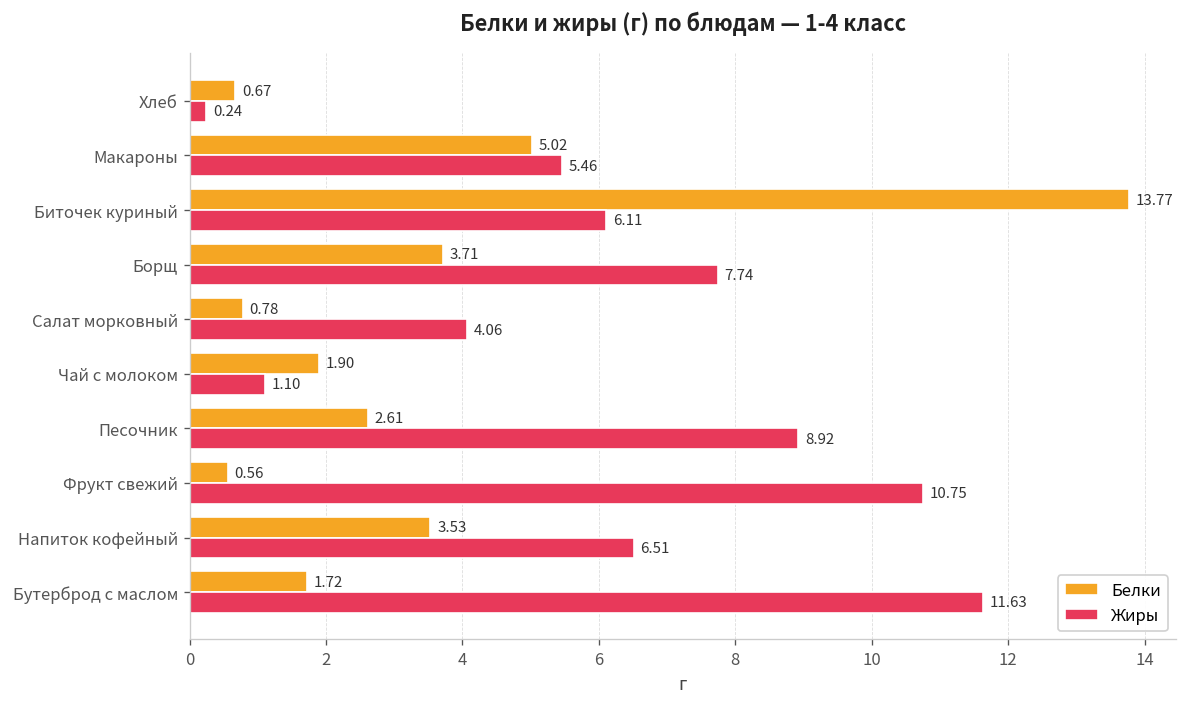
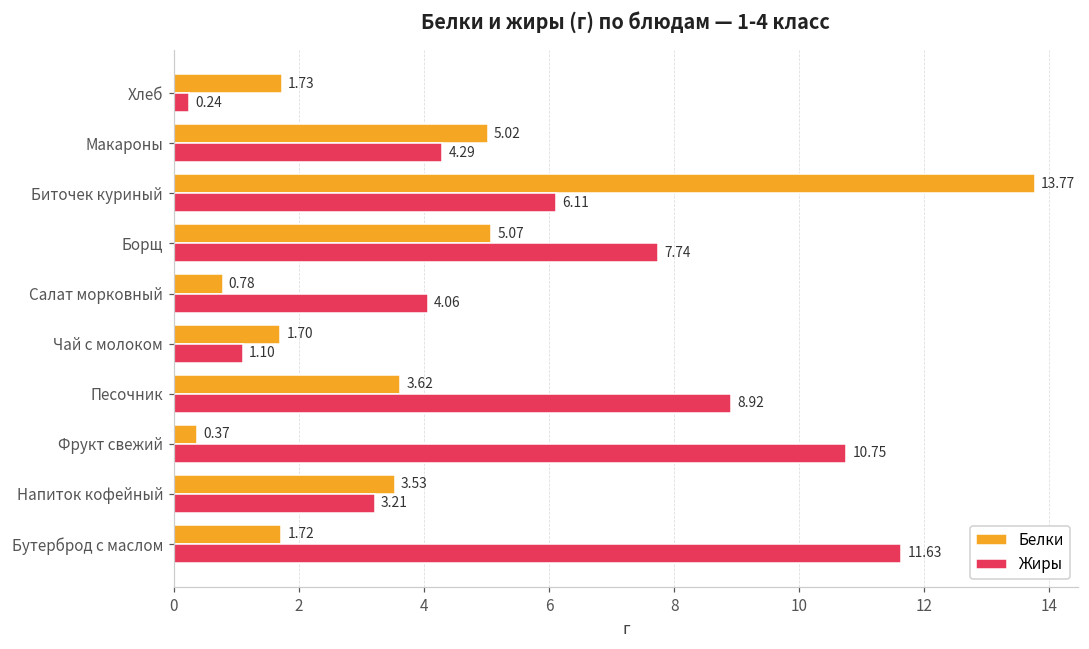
  {
    "Белки": {
-     "Хлеб": 0.67,
+     "Хлеб": 1.73,
      "Макароны": 5.02,
      "Биточек куриный": 13.77,
-     "Борщ": 3.71,
+     "Борщ": 5.07,
      "Салат морковный": 0.78,
-     "Чай с молоком": 1.90,
-     "Песочник": 2.61,
-     "Фрукт свежий": 0.56,
+     "Чай с молоком": 1.70,
+     "Песочник": 3.62,
+     "Фрукт свежий": 0.37,
      "Напиток кофейный": 3.53,
      "Бутерброд с маслом": 1.72
    },
    "Жиры": {
      "Хлеб": 0.24,
-     "Макароны": 5.46,
+     "Макароны": 4.29,
      "Биточек куриный": 6.11,
      "Борщ": 7.74,
      "Салат морковный": 4.06,
      "Чай с молоком": 1.10,
      "Песочник": 8.92,
      "Фрукт свежий": 10.75,
-     "Напиток кофейный": 6.51,
+     "Напиток кофейный": 3.21,
      "Бутерброд с маслом": 11.63
    }
  }
